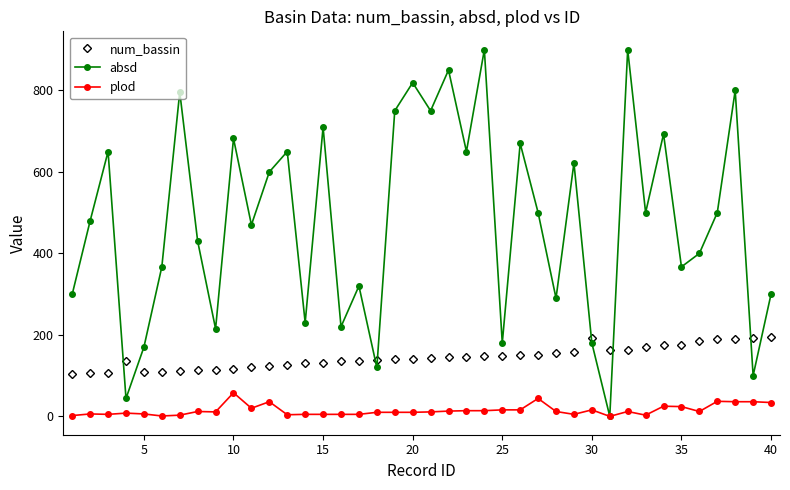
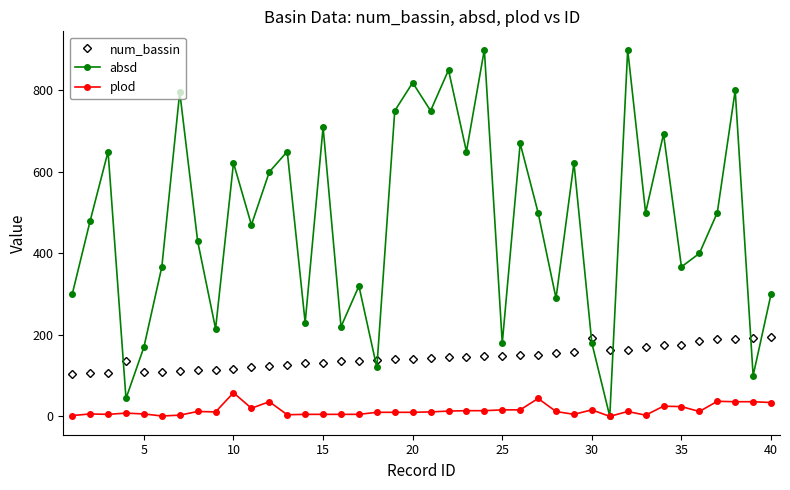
  {
    "num_bassin": {
      "5": 110,
      "10": 120,
      "15": 130,
      "20": 140,
      "25": 150,
      "30": 190,
      "35": 180,
      "40": 190
    },
    "absd": {
      "5": 170,
-     "10": 680,
+     "10": 620,
      "15": 710,
      "20": 820,
      "25": 180,
      "30": 180,
      "35": 370,
      "40": 300
    },
    "plod": {
      "5": 10,
      "10": 60,
      "15": 10,
      "20": 10,
      "25": 20,
      "30": 20,
      "35": 20,
      "40": 30
    }
  }
